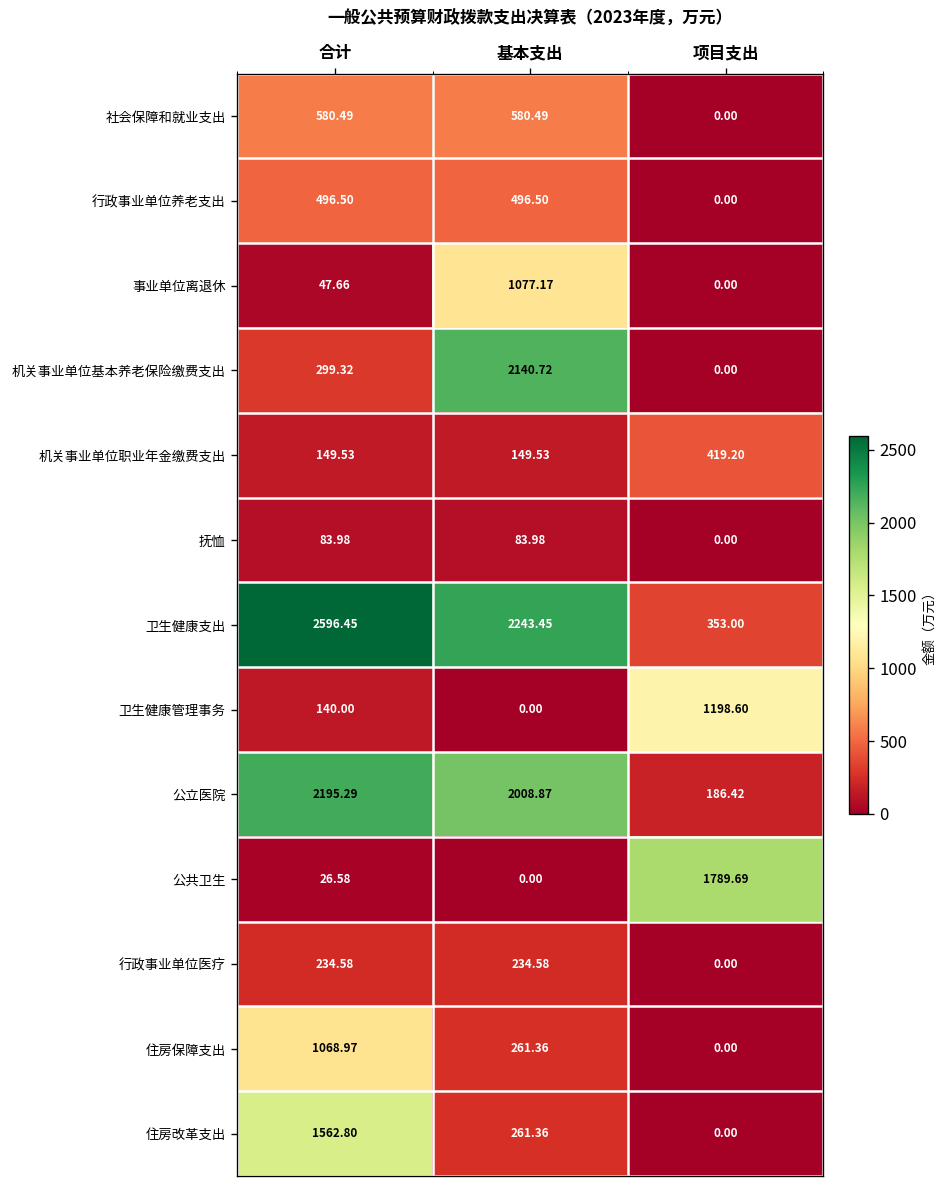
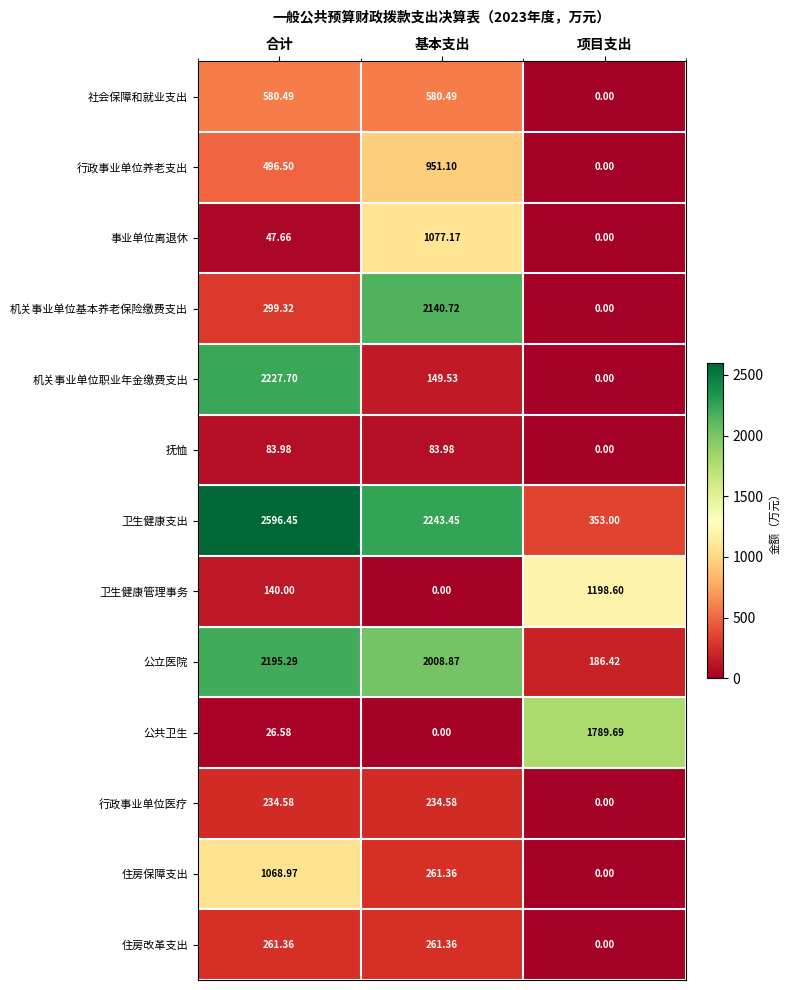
  {
    "社会保障和就业支出": {
      "合计": 580.49,
      "基本支出": 580.49,
      "项目支出": 0.00
    },
    "行政事业单位养老支出": {
      "合计": 496.50,
-     "基本支出": 496.50,
+     "基本支出": 951.10,
      "项目支出": 0.00
    },
    "事业单位离退休": {
      "合计": 47.66,
      "基本支出": 1077.17,
      "项目支出": 0.00
    },
    "机关事业单位基本养老保险缴费支出": {
      "合计": 299.32,
      "基本支出": 2140.72,
      "项目支出": 0.00
    },
    "机关事业单位职业年金缴费支出": {
-     "合计": 149.53,
+     "合计": 2227.70,
      "基本支出": 149.53,
-     "项目支出": 419.20
+     "项目支出": 0.00
    },
    "抚恤": {
      "合计": 83.98,
      "基本支出": 83.98,
      "项目支出": 0.00
    },
    "卫生健康支出": {
      "合计": 2596.45,
      "基本支出": 2243.45,
      "项目支出": 353.00
    },
    "卫生健康管理事务": {
      "合计": 140.00,
      "基本支出": 0.00,
      "项目支出": 1198.60
    },
    "公立医院": {
      "合计": 2195.29,
      "基本支出": 2008.87,
      "项目支出": 186.42
    },
    "公共卫生": {
      "合计": 26.58,
      "基本支出": 0.00,
      "项目支出": 1789.69
    },
    "行政事业单位医疗": {
      "合计": 234.58,
      "基本支出": 234.58,
      "项目支出": 0.00
    },
    "住房保障支出": {
      "合计": 1068.97,
      "基本支出": 261.36,
      "项目支出": 0.00
    },
    "住房改革支出": {
-     "合计": 1562.80,
+     "合计": 261.36,
      "基本支出": 261.36,
      "项目支出": 0.00
    }
  }
